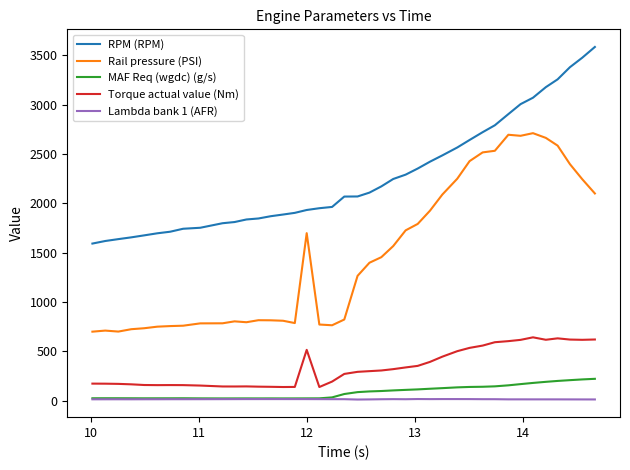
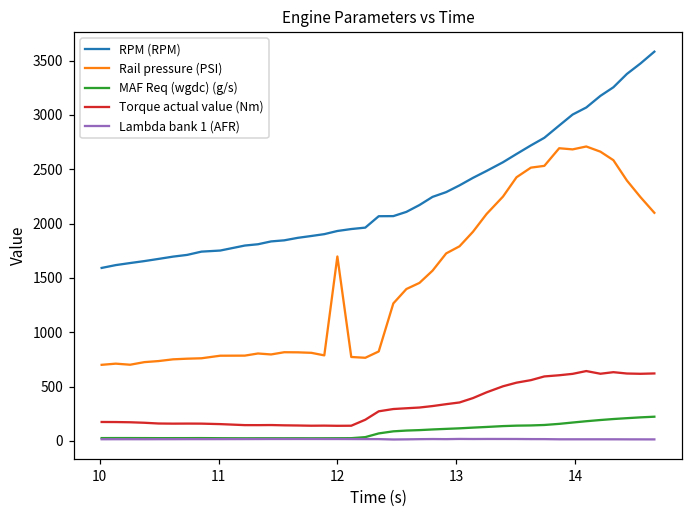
  {
    "RPM (RPM)": {
      "12": 1900
    },
    "Rail pressure (PSI)": {
      "12": 1700
    },
    "Torque actual value (Nm)": {
-     "12": 500
+     "12": 100
    }
  }
